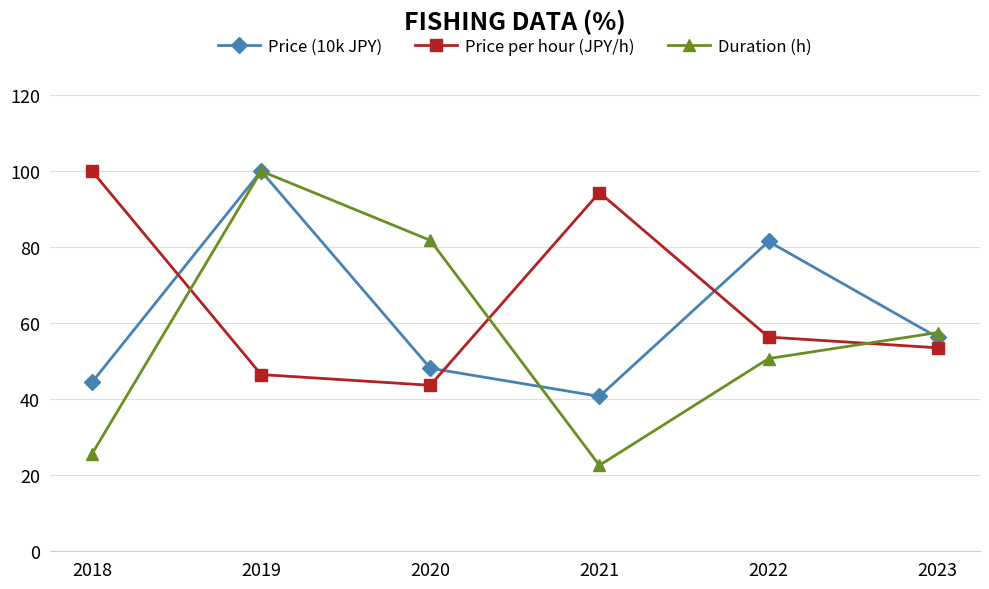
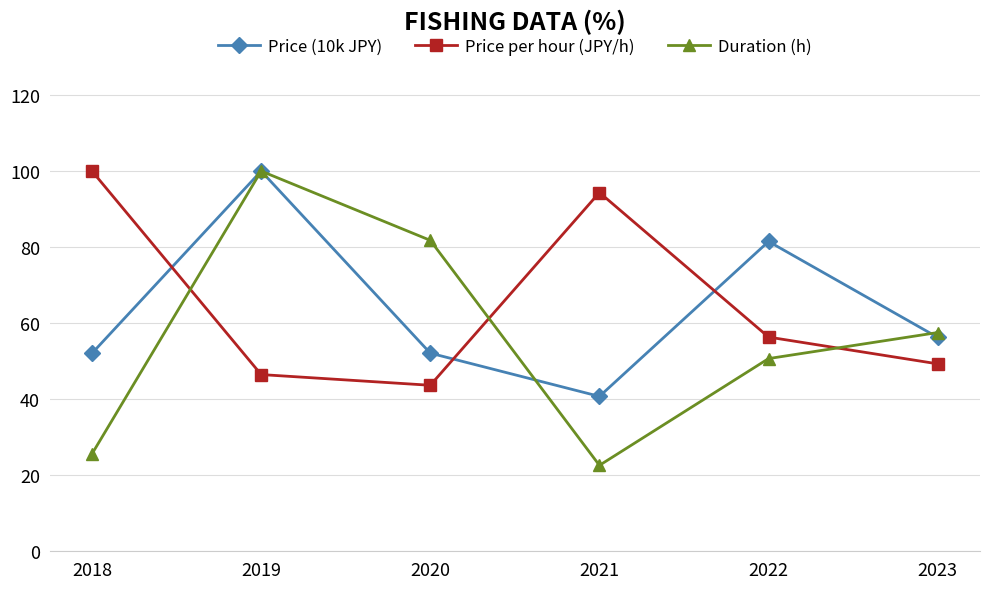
  {
    "Price (10k JPY)": {
-     "2018": 44,
-     "2020": 48,
+     "2018": 52,
+     "2020": 52,
      "2021": 41,
      "2022": 81,
      "2023": 56
    },
    "Price per hour (JPY/h)": {
      "2018": 100,
      "2019": 46,
      "2020": 44,
      "2021": 94,
      "2022": 56,
-     "2023": 54
+     "2023": 49
    },
    "Duration (h)": {
      "2018": 26,
      "2020": 82,
      "2021": 23,
      "2022": 51,
      "2023": 58
    }
  }
